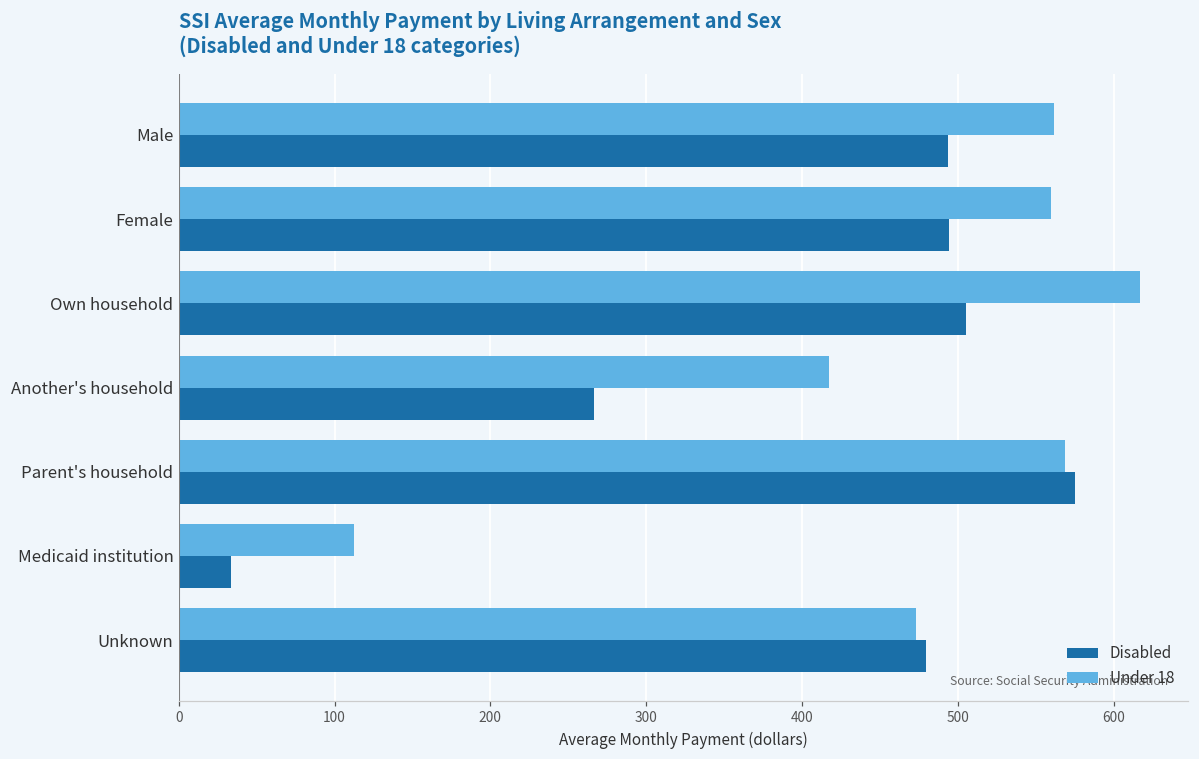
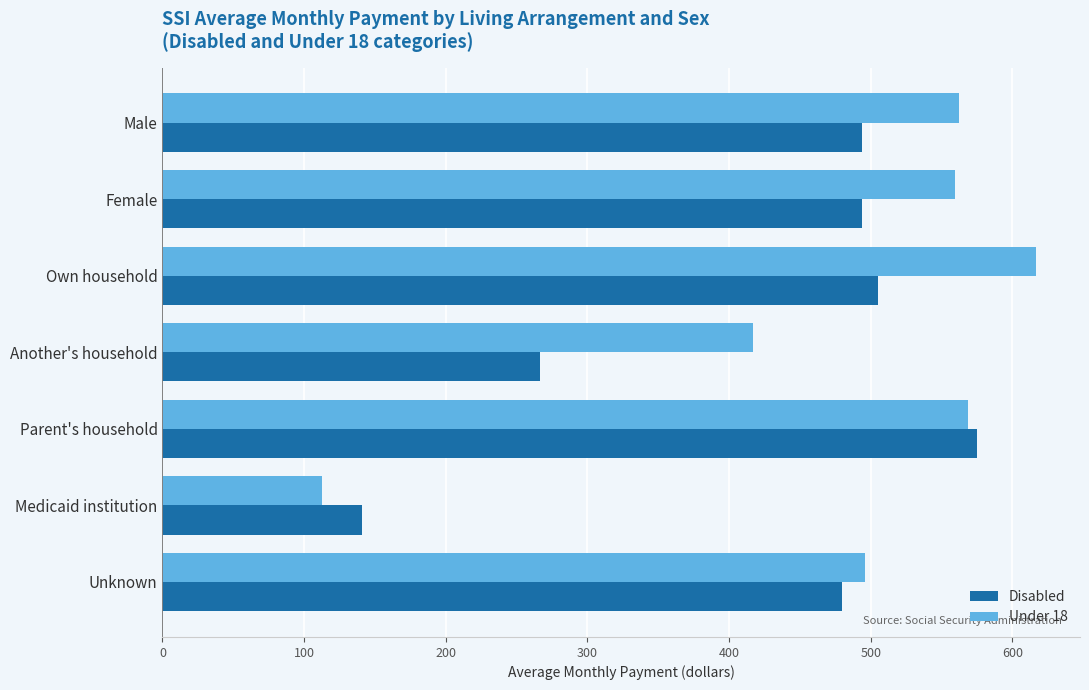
  {
    "Disabled": {
      "Male": 494,
      "Female": 494,
      "Own household": 505,
      "Another's household": 267,
      "Parent's household": 575,
-     "Medicaid institution": 33,
+     "Medicaid institution": 141,
      "Unknown": 480
    },
    "Under 18": {
      "Male": 562,
      "Female": 560,
      "Own household": 617,
      "Another's household": 417,
      "Parent's household": 569,
      "Medicaid institution": 113,
-     "Unknown": 473
+     "Unknown": 496
    }
  }
